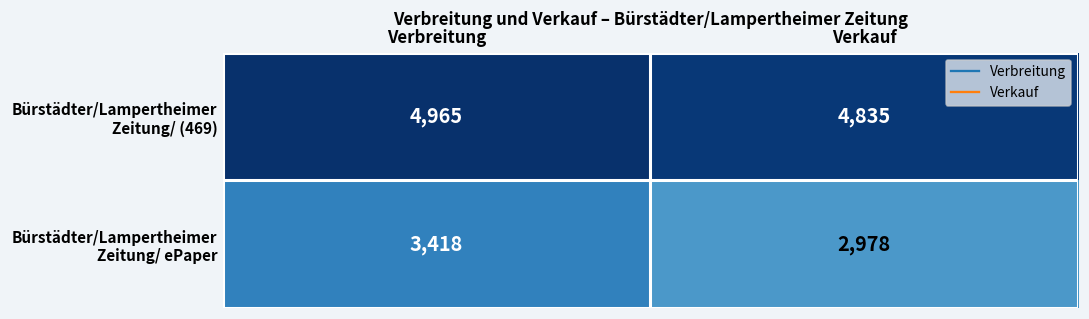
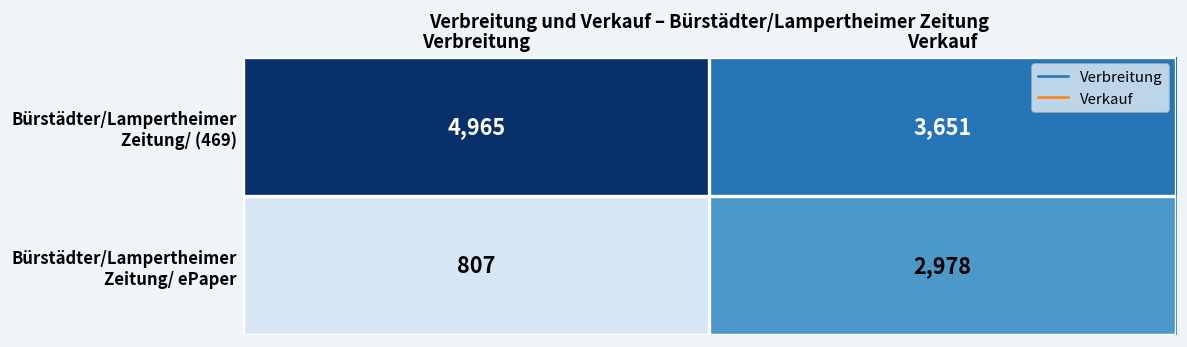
  {
    "Bürstädter/Lampertheimer Zeitung/ (469)": {
      "Verbreitung": "4,965",
-     "Verkauf": "4,835"
+     "Verkauf": "3,651"
    },
    "Bürstädter/Lampertheimer Zeitung/ ePaper": {
-     "Verbreitung": "3,418",
+     "Verbreitung": "807",
      "Verkauf": "2,978"
    }
  }
